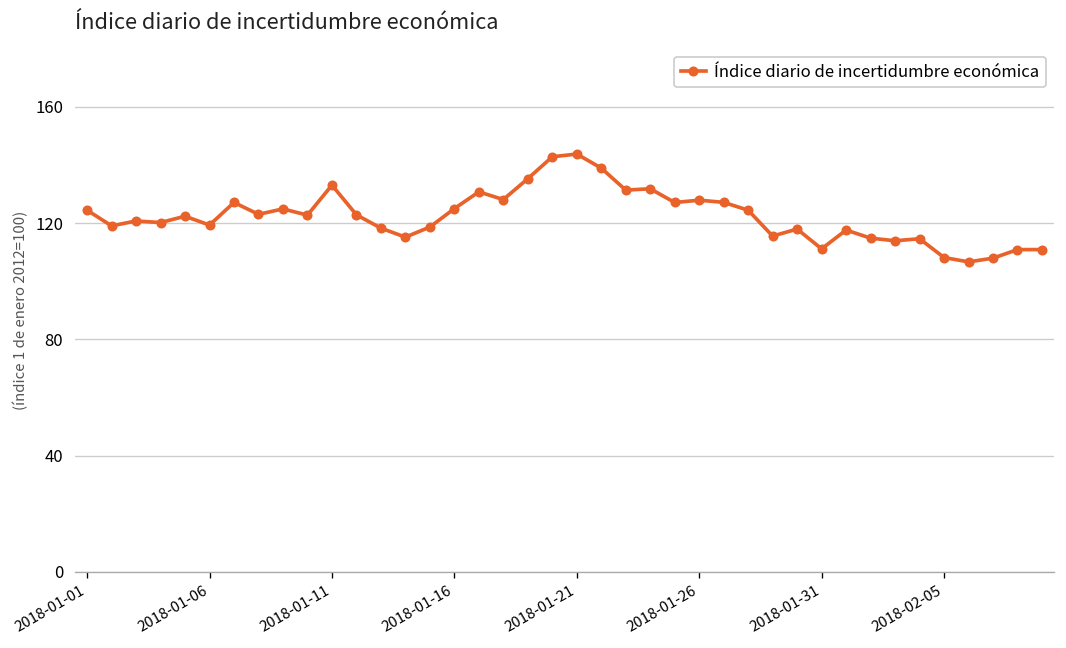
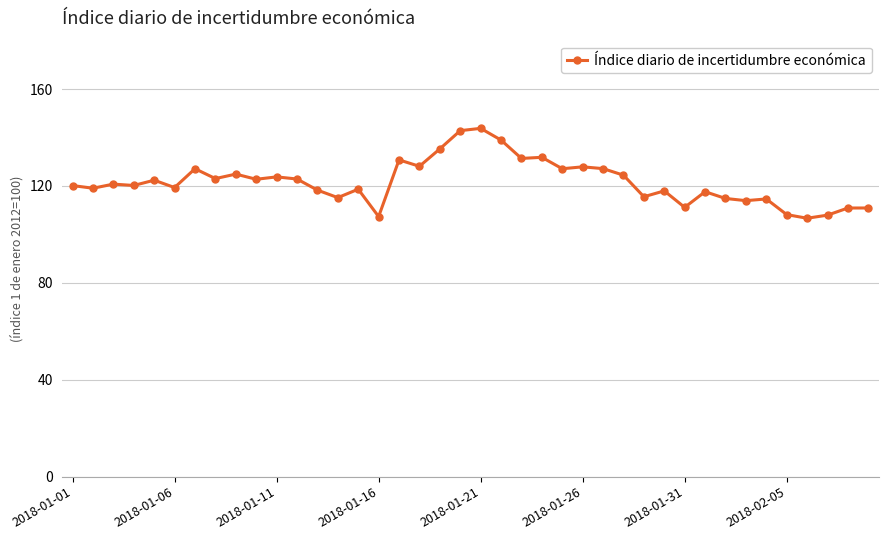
  {
-   "2018-01-01": 124,
+   "2018-01-01": 120,
    "2018-01-06": 119,
-   "2018-01-11": 133,
-   "2018-01-16": 125,
+   "2018-01-11": 124,
+   "2018-01-16": 107,
    "2018-01-21": 144,
    "2018-01-26": 128,
    "2018-01-31": 111,
    "2018-02-05": 108
  }
